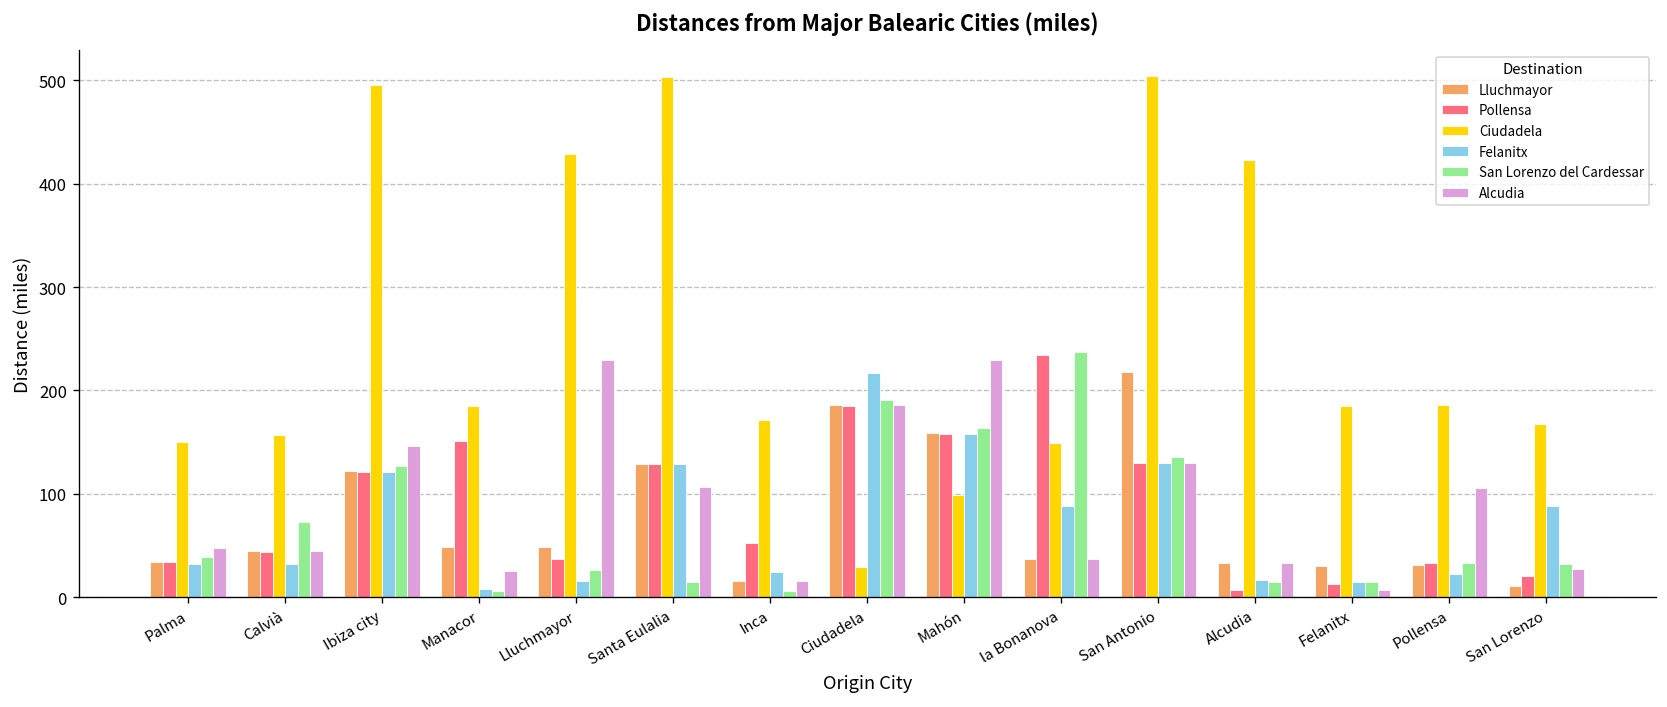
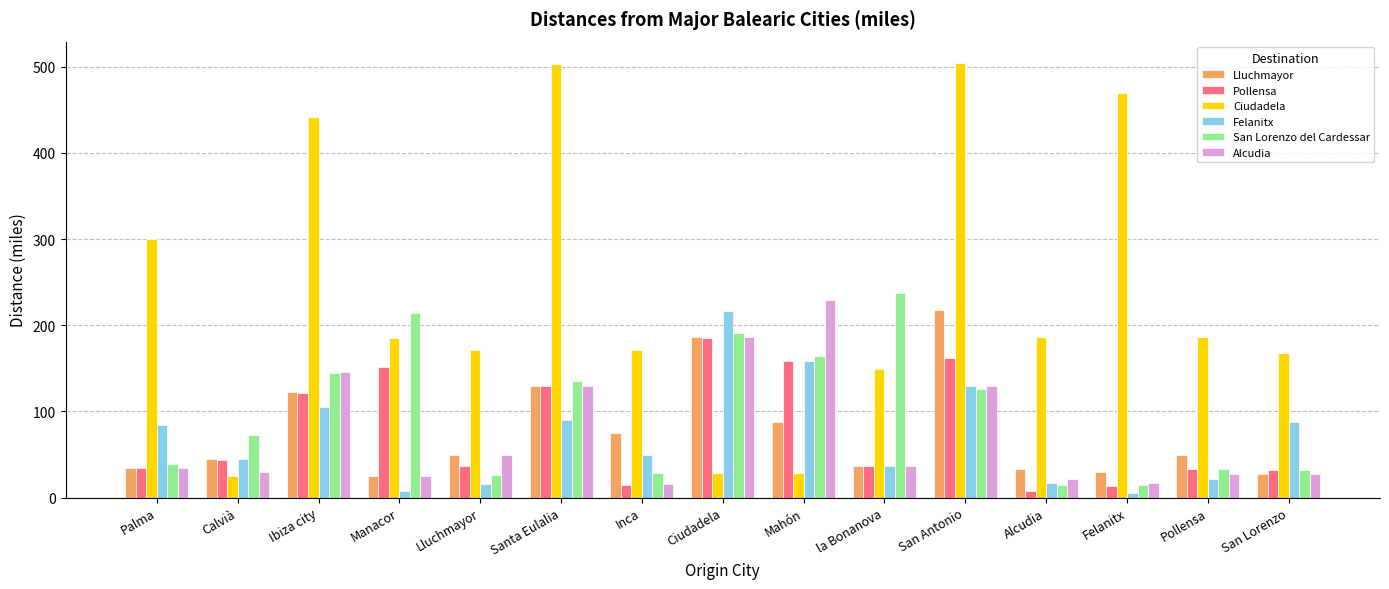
  {
    "Lluchmayor": {
      "Palma": 30,
      "Calvià": 50,
      "Ibiza city": 120,
-     "Manacor": 50,
+     "Manacor": 30,
      "Lluchmayor": 50,
      "Santa Eulalia": 130,
-     "Inca": 20,
+     "Inca": 80,
      "Ciudadela": 190,
-     "Mahón": 160,
+     "Mahón": 90,
      "la Bonanova": 40,
      "San Antonio": 220,
      "Alcudia": 30,
      "Felanitx": 30,
-     "Pollensa": 30,
-     "San Lorenzo": 10
+     "Pollensa": 50,
+     "San Lorenzo": 30
    },
    "Pollensa": {
      "Palma": 30,
      "Calvià": 40,
      "Ibiza city": 120,
      "Manacor": 150,
      "Lluchmayor": 40,
      "Santa Eulalia": 130,
-     "Inca": 50,
+     "Inca": 20,
      "Ciudadela": 190,
      "Mahón": 160,
-     "la Bonanova": 230,
-     "San Antonio": 130,
+     "la Bonanova": 40,
+     "San Antonio": 160,
      "Alcudia": 10,
      "Felanitx": 10,
      "Pollensa": 30,
-     "San Lorenzo": 20
+     "San Lorenzo": 30
    },
    "Ciudadela": {
-     "Palma": 150,
-     "Calvià": 160,
-     "Ibiza city": 500,
+     "Palma": 300,
+     "Calvià": 30,
+     "Ibiza city": 440,
      "Manacor": 190,
-     "Lluchmayor": 430,
+     "Lluchmayor": 170,
      "Santa Eulalia": 500,
      "Inca": 170,
      "Ciudadela": 30,
-     "Mahón": 100,
+     "Mahón": 30,
      "la Bonanova": 150,
      "San Antonio": 500,
-     "Alcudia": 420,
-     "Felanitx": 190,
+     "Alcudia": 190,
+     "Felanitx": 470,
      "Pollensa": 190,
      "San Lorenzo": 170
    },
    "Felanitx": {
-     "Palma": 30,
-     "Calvià": 30,
-     "Ibiza city": 120,
+     "Palma": 80,
+     "Calvià": 50,
+     "Ibiza city": 110,
      "Manacor": 10,
      "Lluchmayor": 20,
-     "Santa Eulalia": 130,
-     "Inca": 20,
+     "Santa Eulalia": 90,
+     "Inca": 50,
      "Ciudadela": 220,
      "Mahón": 160,
-     "la Bonanova": 90,
+     "la Bonanova": 40,
      "San Antonio": 130,
      "Alcudia": 20,
-     "Felanitx": 20,
+     "Felanitx": 10,
      "Pollensa": 20,
      "San Lorenzo": 90
    },
    "San Lorenzo del Cardessar": {
      "Palma": 40,
      "Calvià": 70,
-     "Ibiza city": 130,
-     "Manacor": 10,
+     "Ibiza city": 140,
+     "Manacor": 210,
      "Lluchmayor": 30,
-     "Santa Eulalia": 20,
-     "Inca": 10,
+     "Santa Eulalia": 140,
+     "Inca": 30,
      "Ciudadela": 190,
      "Mahón": 160,
      "la Bonanova": 240,
-     "San Antonio": 140,
+     "San Antonio": 130,
      "Alcudia": 20,
      "Felanitx": 20,
      "Pollensa": 30,
      "San Lorenzo": 30
    },
    "Alcudia": {
-     "Palma": 50,
-     "Calvià": 50,
+     "Palma": 30,
+     "Calvià": 30,
      "Ibiza city": 150,
      "Manacor": 30,
-     "Lluchmayor": 230,
-     "Santa Eulalia": 110,
+     "Lluchmayor": 50,
+     "Santa Eulalia": 130,
      "Inca": 20,
      "Ciudadela": 190,
      "Mahón": 230,
      "la Bonanova": 40,
      "San Antonio": 130,
-     "Alcudia": 30,
-     "Felanitx": 10,
-     "Pollensa": 110,
+     "Alcudia": 20,
+     "Felanitx": 20,
+     "Pollensa": 30,
      "San Lorenzo": 30
    }
  }
